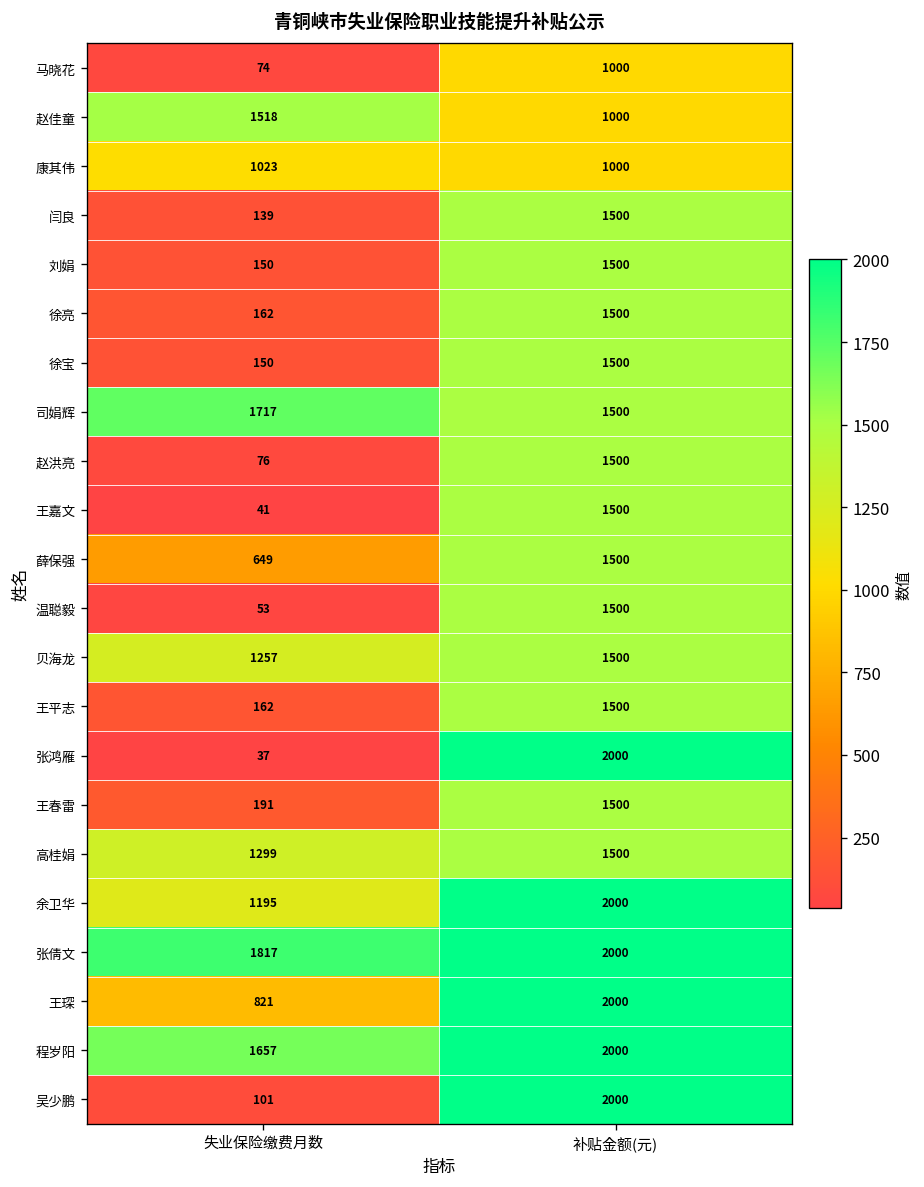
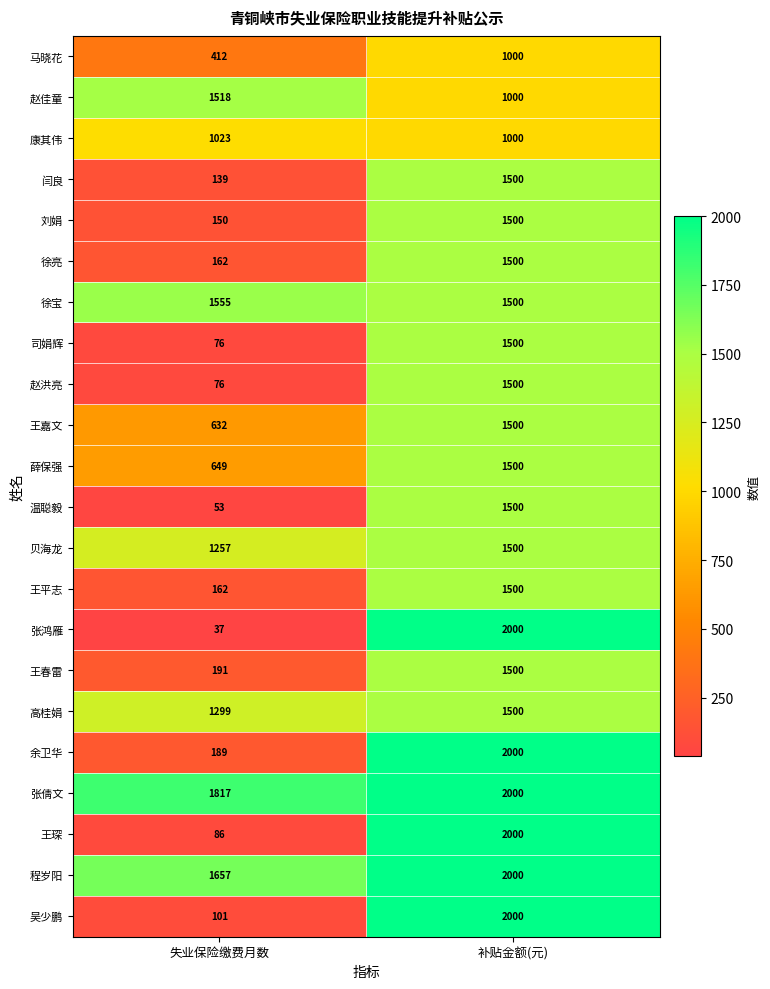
  {
    "马晓花": {
-     "失业保险缴费月数": 74,
+     "失业保险缴费月数": 412,
      "补贴金额(元)": 1000
    },
    "赵佳童": {
      "失业保险缴费月数": 1518,
      "补贴金额(元)": 1000
    },
    "康其伟": {
      "失业保险缴费月数": 1023,
      "补贴金额(元)": 1000
    },
    "闫良": {
      "失业保险缴费月数": 139,
      "补贴金额(元)": 1500
    },
    "刘娟": {
      "失业保险缴费月数": 150,
      "补贴金额(元)": 1500
    },
    "徐亮": {
      "失业保险缴费月数": 162,
      "补贴金额(元)": 1500
    },
    "徐宝": {
-     "失业保险缴费月数": 150,
+     "失业保险缴费月数": 1555,
      "补贴金额(元)": 1500
    },
    "司娟辉": {
-     "失业保险缴费月数": 1717,
+     "失业保险缴费月数": 76,
      "补贴金额(元)": 1500
    },
    "赵洪亮": {
      "失业保险缴费月数": 76,
      "补贴金额(元)": 1500
    },
    "王嘉文": {
-     "失业保险缴费月数": 41,
+     "失业保险缴费月数": 632,
      "补贴金额(元)": 1500
    },
    "薛保强": {
      "失业保险缴费月数": 649,
      "补贴金额(元)": 1500
    },
    "温聪毅": {
      "失业保险缴费月数": 53,
      "补贴金额(元)": 1500
    },
    "贝海龙": {
      "失业保险缴费月数": 1257,
      "补贴金额(元)": 1500
    },
    "王平志": {
      "失业保险缴费月数": 162,
      "补贴金额(元)": 1500
    },
    "张鸿雁": {
      "失业保险缴费月数": 37,
      "补贴金额(元)": 2000
    },
    "王春雷": {
      "失业保险缴费月数": 191,
      "补贴金额(元)": 1500
    },
    "高桂娟": {
      "失业保险缴费月数": 1299,
      "补贴金额(元)": 1500
    },
    "余卫华": {
-     "失业保险缴费月数": 1195,
+     "失业保险缴费月数": 189,
      "补贴金额(元)": 2000
    },
    "张倩文": {
      "失业保险缴费月数": 1817,
      "补贴金额(元)": 2000
    },
    "王琛": {
-     "失业保险缴费月数": 821,
+     "失业保险缴费月数": 86,
      "补贴金额(元)": 2000
    },
    "程岁阳": {
      "失业保险缴费月数": 1657,
      "补贴金额(元)": 2000
    },
    "吴少鹏": {
      "失业保险缴费月数": 101,
      "补贴金额(元)": 2000
    }
  }
